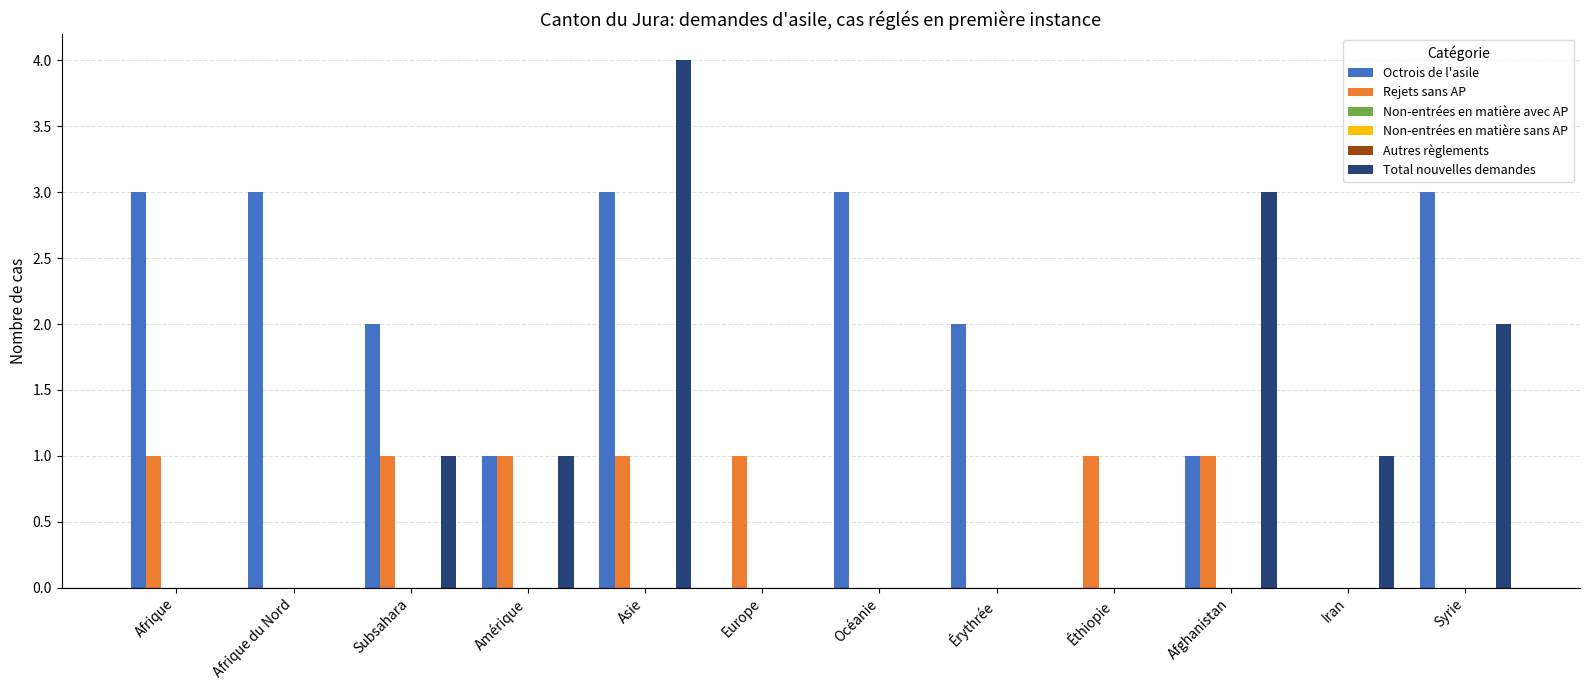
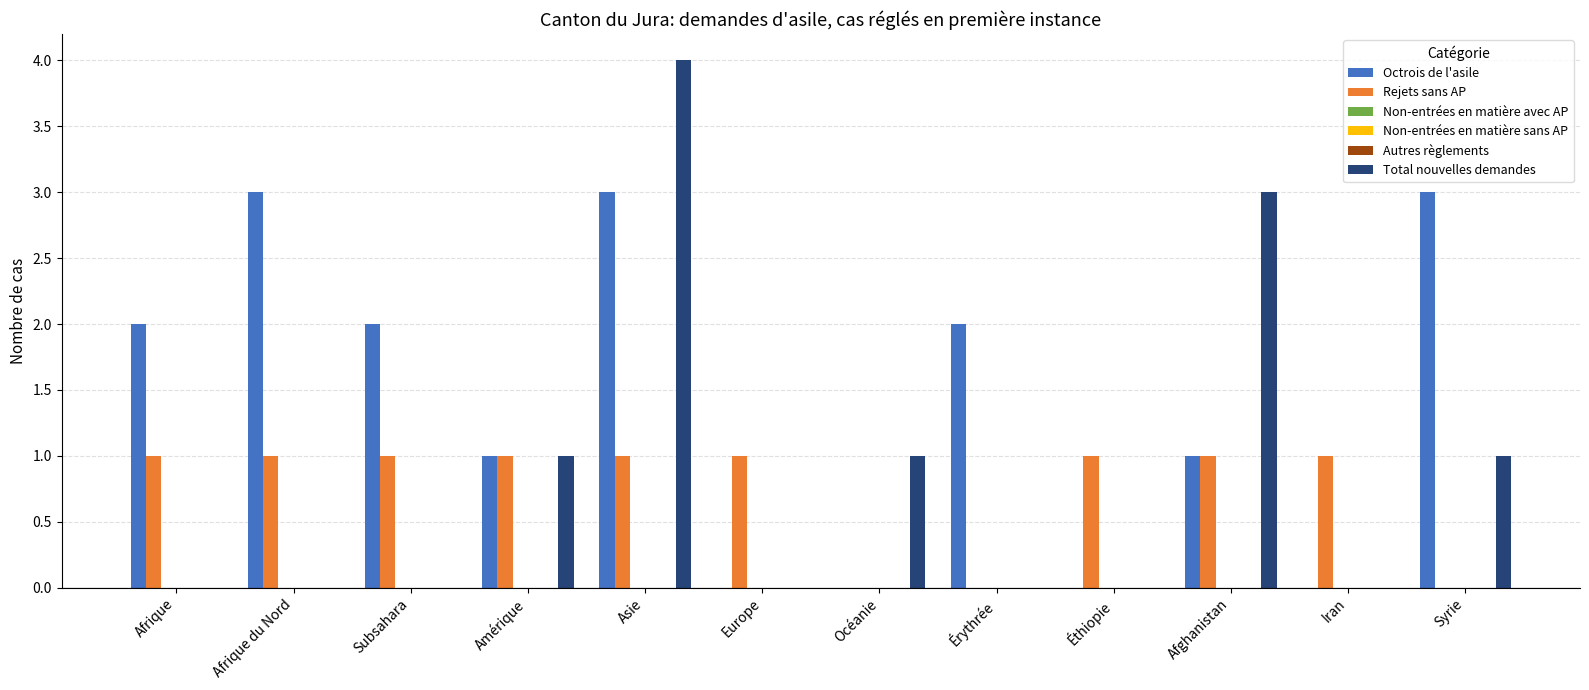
  {
    "Octrois de l'asile": {
-     "Afrique": 3,
+     "Afrique": 2,
      "Afrique du Nord": 3,
      "Subsahara": 2,
      "Amérique": 1,
      "Asie": 3,
      "Europe": 0,
-     "Océanie": 3,
+     "Océanie": 0,
      "Érythrée": 2,
      "Éthiopie": 0,
      "Afghanistan": 1,
      "Iran": 0,
      "Syrie": 3
    },
    "Rejets sans AP": {
      "Afrique": 1,
-     "Afrique du Nord": 0,
+     "Afrique du Nord": 1,
      "Subsahara": 1,
      "Amérique": 1,
      "Asie": 1,
      "Europe": 1,
      "Océanie": 0,
      "Érythrée": 0,
      "Éthiopie": 1,
      "Afghanistan": 1,
-     "Iran": 0,
+     "Iran": 1,
      "Syrie": 0
    },
    "Non-entrées en matière avec AP": {
      "Afrique": 0,
      "Afrique du Nord": 0,
      "Subsahara": 0,
      "Amérique": 0,
      "Asie": 0,
      "Europe": 0,
      "Océanie": 0,
      "Érythrée": 0,
      "Éthiopie": 0,
      "Afghanistan": 0,
      "Iran": 0,
      "Syrie": 0
    },
    "Non-entrées en matière sans AP": {
      "Afrique": 0,
      "Afrique du Nord": 0,
      "Subsahara": 0,
      "Amérique": 0,
      "Asie": 0,
      "Europe": 0,
      "Océanie": 0,
      "Érythrée": 0,
      "Éthiopie": 0,
      "Afghanistan": 0,
      "Iran": 0,
      "Syrie": 0
    },
    "Autres règlements": {
      "Afrique": 0,
      "Afrique du Nord": 0,
      "Subsahara": 0,
      "Amérique": 0,
      "Asie": 0,
      "Europe": 0,
      "Océanie": 0,
      "Érythrée": 0,
      "Éthiopie": 0,
      "Afghanistan": 0,
      "Iran": 0,
      "Syrie": 0
    },
    "Total nouvelles demandes": {
      "Afrique": 0,
      "Afrique du Nord": 0,
-     "Subsahara": 1,
+     "Subsahara": 0,
      "Amérique": 1,
      "Asie": 4,
      "Europe": 0,
-     "Océanie": 0,
+     "Océanie": 1,
      "Érythrée": 0,
      "Éthiopie": 0,
      "Afghanistan": 3,
-     "Iran": 1,
-     "Syrie": 2
+     "Iran": 0,
+     "Syrie": 1
    }
  }
